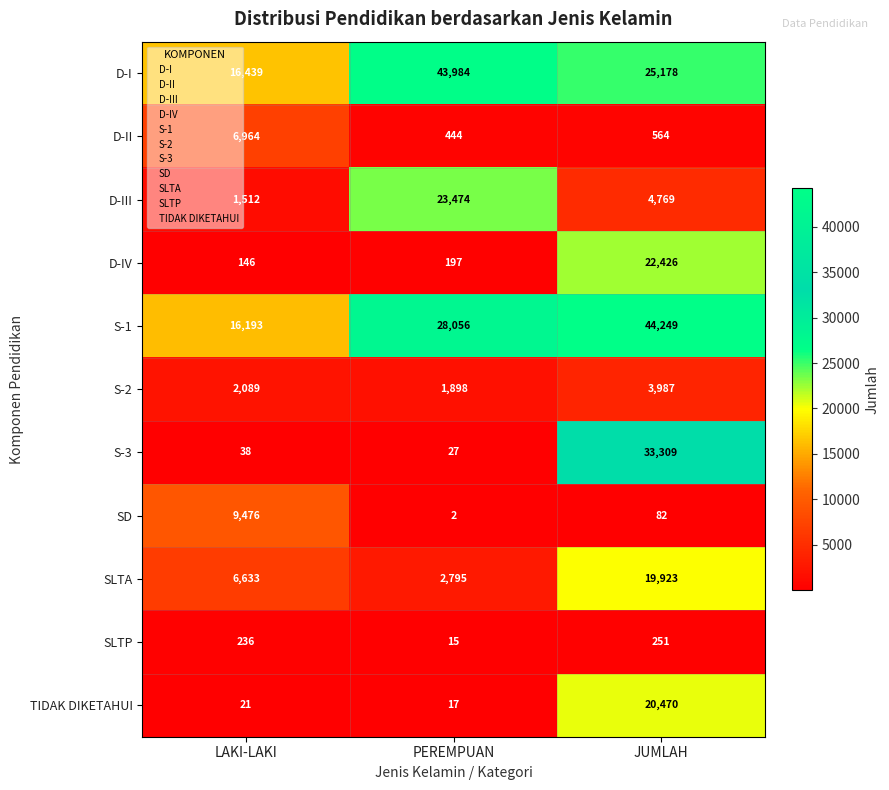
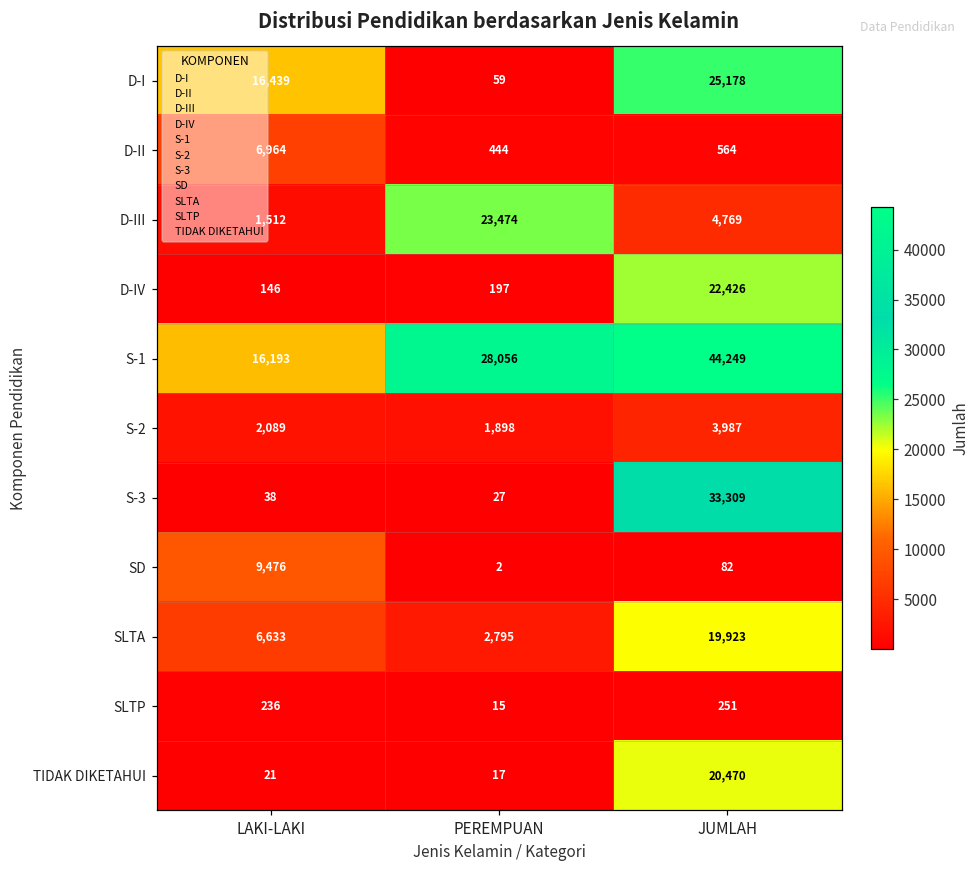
  {
    "D-I": {
-     "PEREMPUAN": "43,984",
+     "PEREMPUAN": "59",
      "JUMLAH": "25,178"
    },
    "D-II": {
      "PEREMPUAN": "444",
      "JUMLAH": "564"
    },
    "D-III": {
      "PEREMPUAN": "23,474",
      "JUMLAH": "4,769"
    },
    "D-IV": {
      "LAKI-LAKI": "146",
      "PEREMPUAN": "197",
      "JUMLAH": "22,426"
    },
    "S-1": {
      "LAKI-LAKI": "16,193",
      "PEREMPUAN": "28,056",
      "JUMLAH": "44,249"
    },
    "S-2": {
      "LAKI-LAKI": "2,089",
      "PEREMPUAN": "1,898",
      "JUMLAH": "3,987"
    },
    "S-3": {
      "LAKI-LAKI": "38",
      "PEREMPUAN": "27",
      "JUMLAH": "33,309"
    },
    "SD": {
      "LAKI-LAKI": "9,476",
      "PEREMPUAN": "2",
      "JUMLAH": "82"
    },
    "SLTA": {
      "LAKI-LAKI": "6,633",
      "PEREMPUAN": "2,795",
      "JUMLAH": "19,923"
    },
    "SLTP": {
      "LAKI-LAKI": "236",
      "PEREMPUAN": "15",
      "JUMLAH": "251"
    },
    "TIDAK DIKETAHUI": {
      "LAKI-LAKI": "21",
      "PEREMPUAN": "17",
      "JUMLAH": "20,470"
    }
  }
